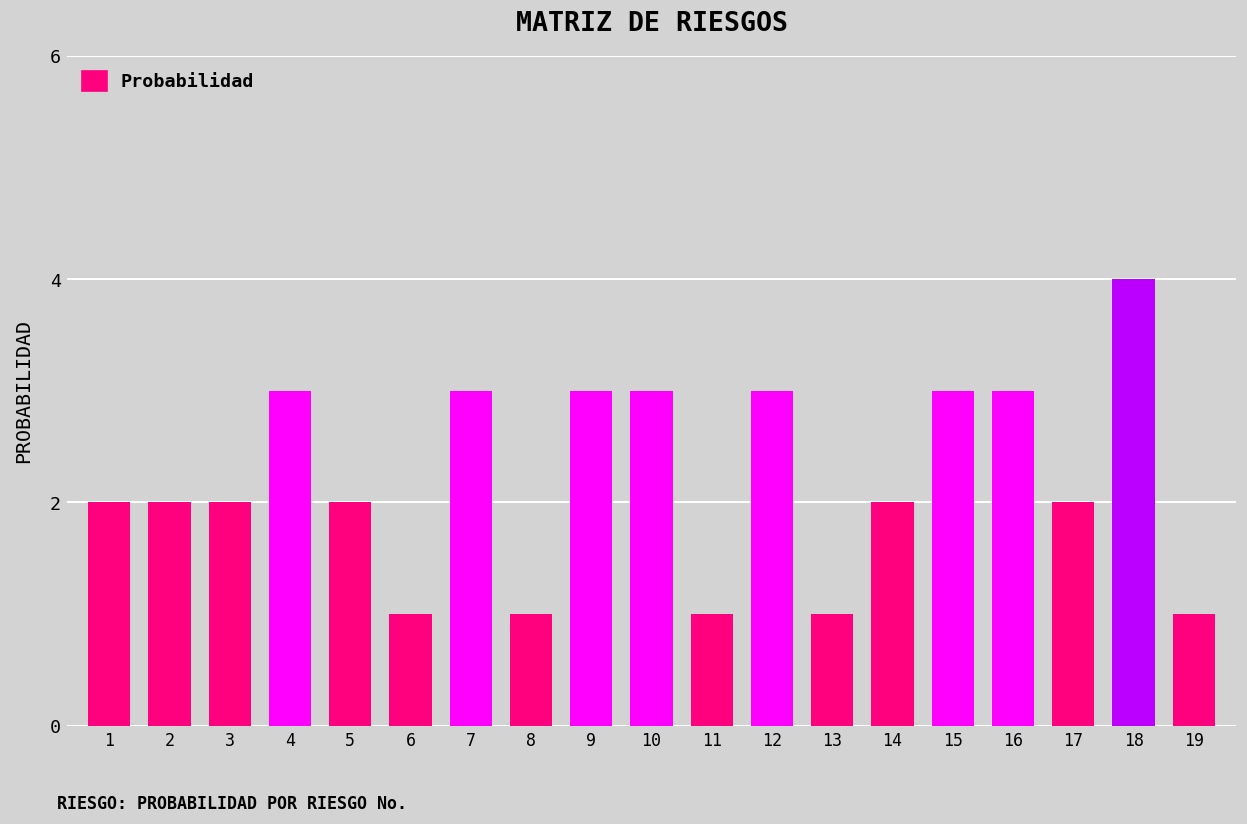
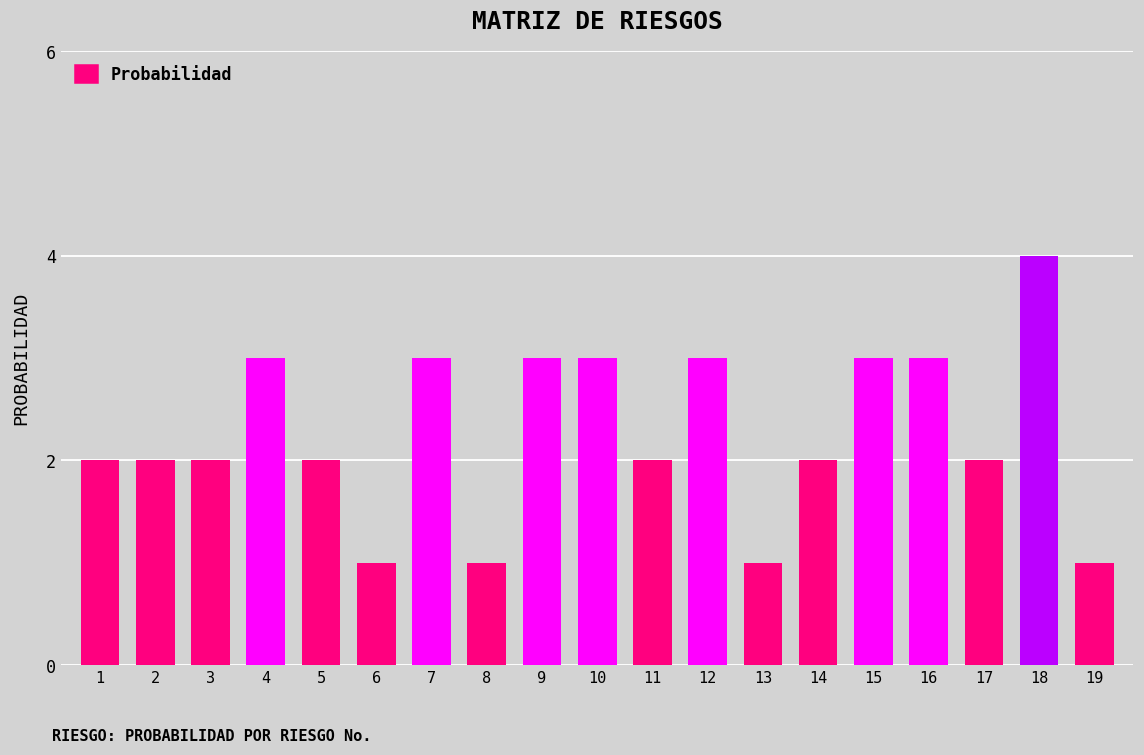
  {
    "1": 2,
    "2": 2,
    "3": 2,
    "4": 3,
    "5": 2,
    "6": 1,
    "7": 3,
    "8": 1,
    "9": 3,
    "10": 3,
-   "11": 1,
+   "11": 2,
    "12": 3,
    "13": 1,
    "14": 2,
    "15": 3,
    "16": 3,
    "17": 2,
    "18": 4,
    "19": 1
  }
